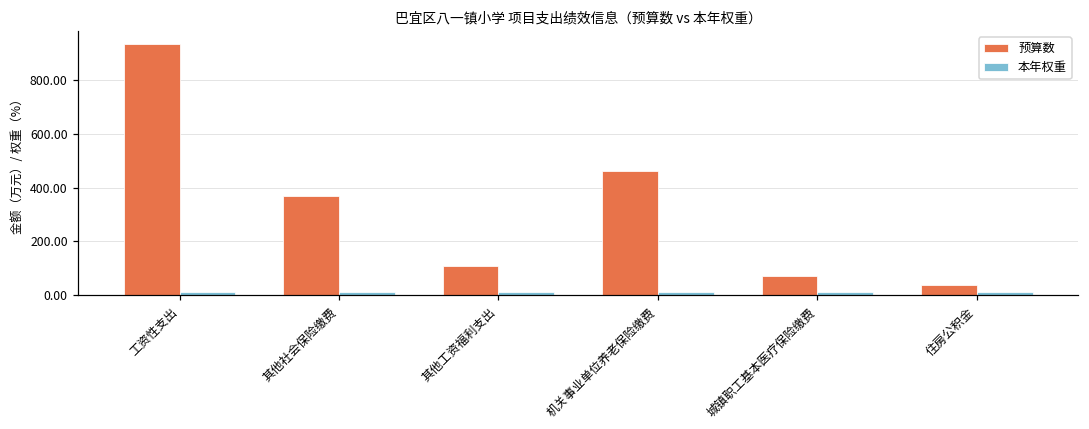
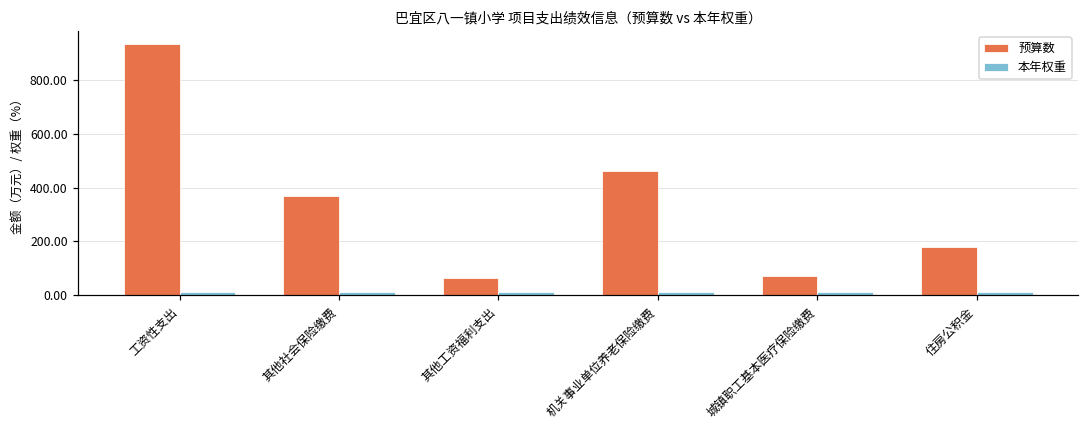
  {
    "预算数": {
      "工资性支出": 940,
      "其他社会保险缴费": 370,
-     "其他工资福利支出": 110,
+     "其他工资福利支出": 60,
      "机关事业单位养老保险缴费": 460,
      "城镇职工基本医疗保险缴费": 70,
-     "住房公积金": 40
+     "住房公积金": 180
    }
  }
